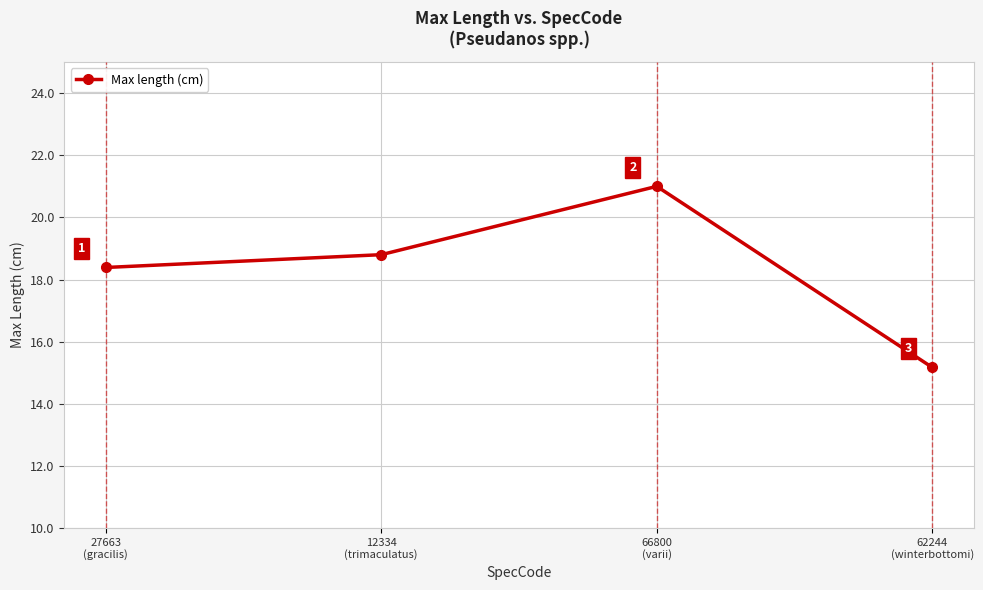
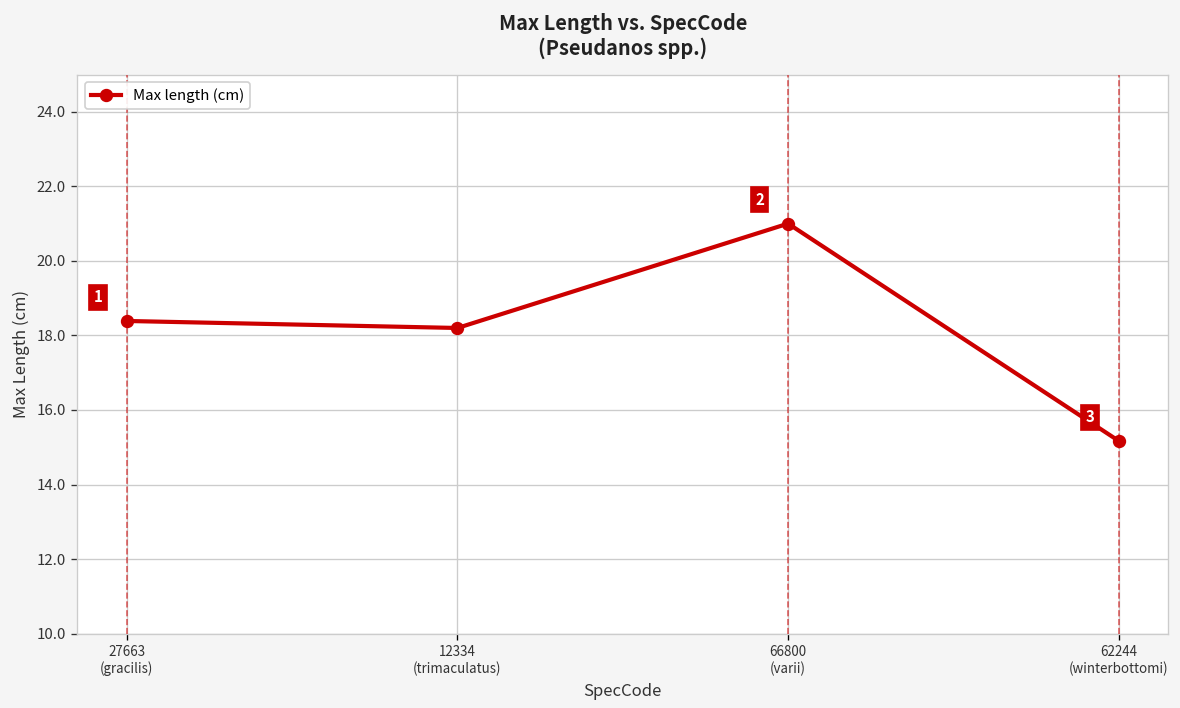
  {
-   "12334 (trimaculatus)": 18.8
+   "12334 (trimaculatus)": 18.2
  }
